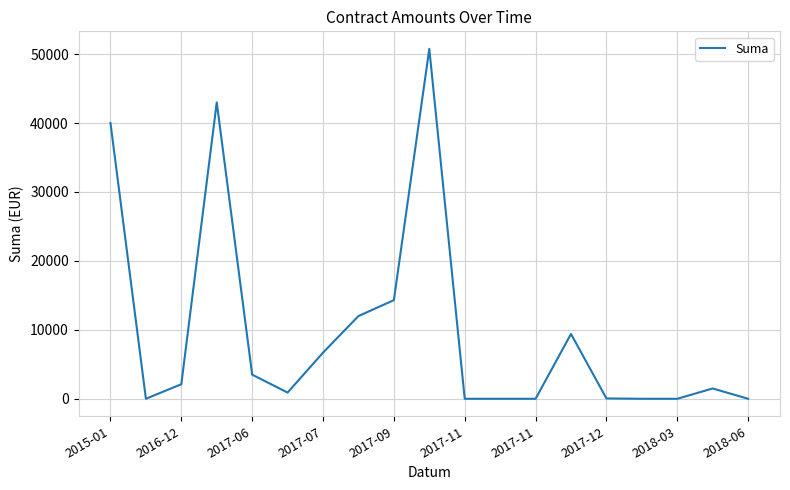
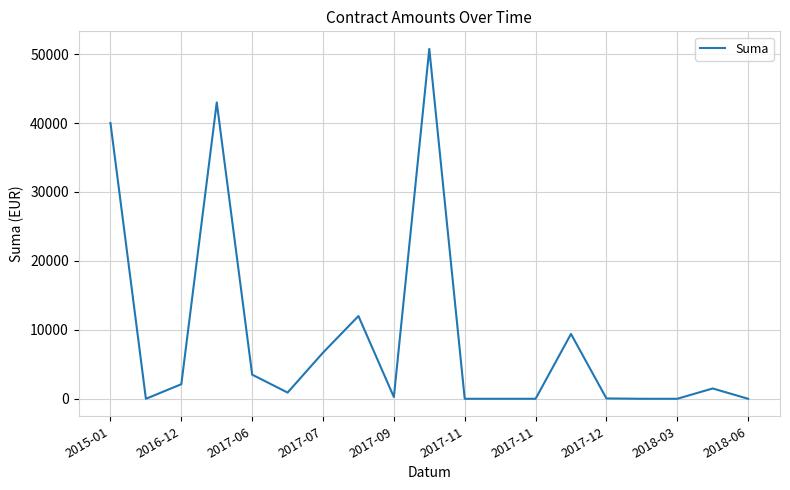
  {
    "2015-01": 40000,
    "2016-12": 2000,
    "2017-06": 4000,
    "2017-07": 7000,
-   "2017-09": 14000,
+   "2017-09": 0,
    "2017-12": 0,
    "2018-03": 0,
    "2018-06": 0
  }
